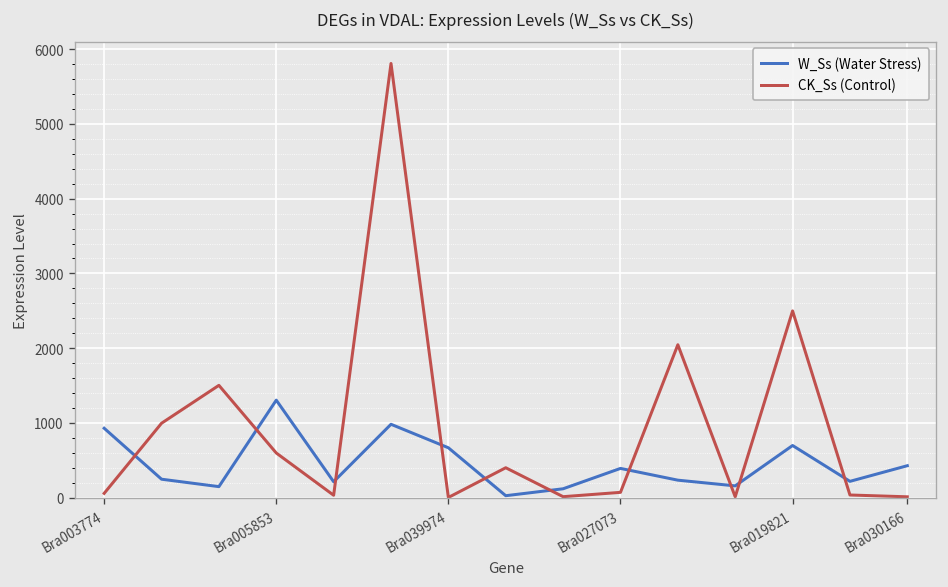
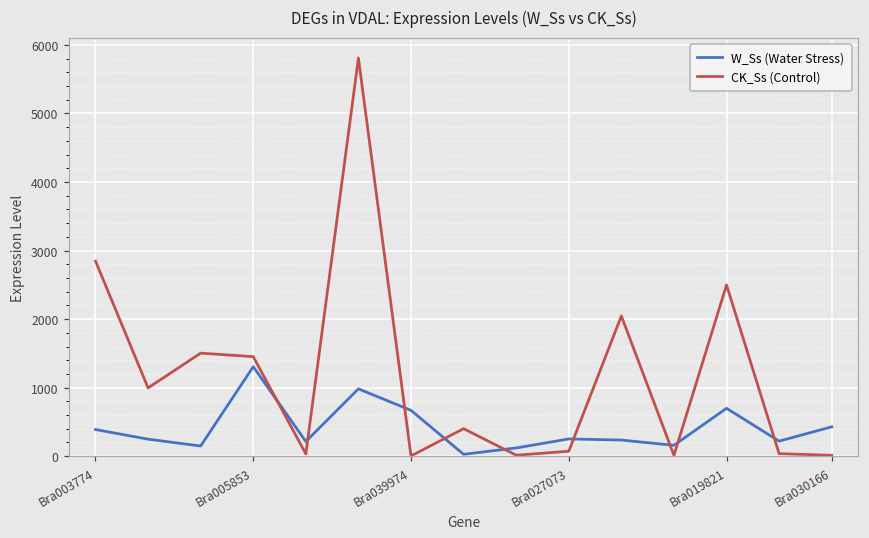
  {
    "W_Ss (Water Stress)": {
-     "Bra003774": 900,
+     "Bra003774": 400,
      "Bra005853": 1300,
      "Bra039974": 700,
-     "Bra027073": 400,
+     "Bra027073": 300,
      "Bra019821": 700,
      "Bra030166": 400
    },
    "CK_Ss (Control)": {
-     "Bra003774": 100,
-     "Bra005853": 600,
+     "Bra003774": 2800,
+     "Bra005853": 1500,
      "Bra039974": 0,
      "Bra027073": 100,
      "Bra019821": 2500,
      "Bra030166": 0
    }
  }
